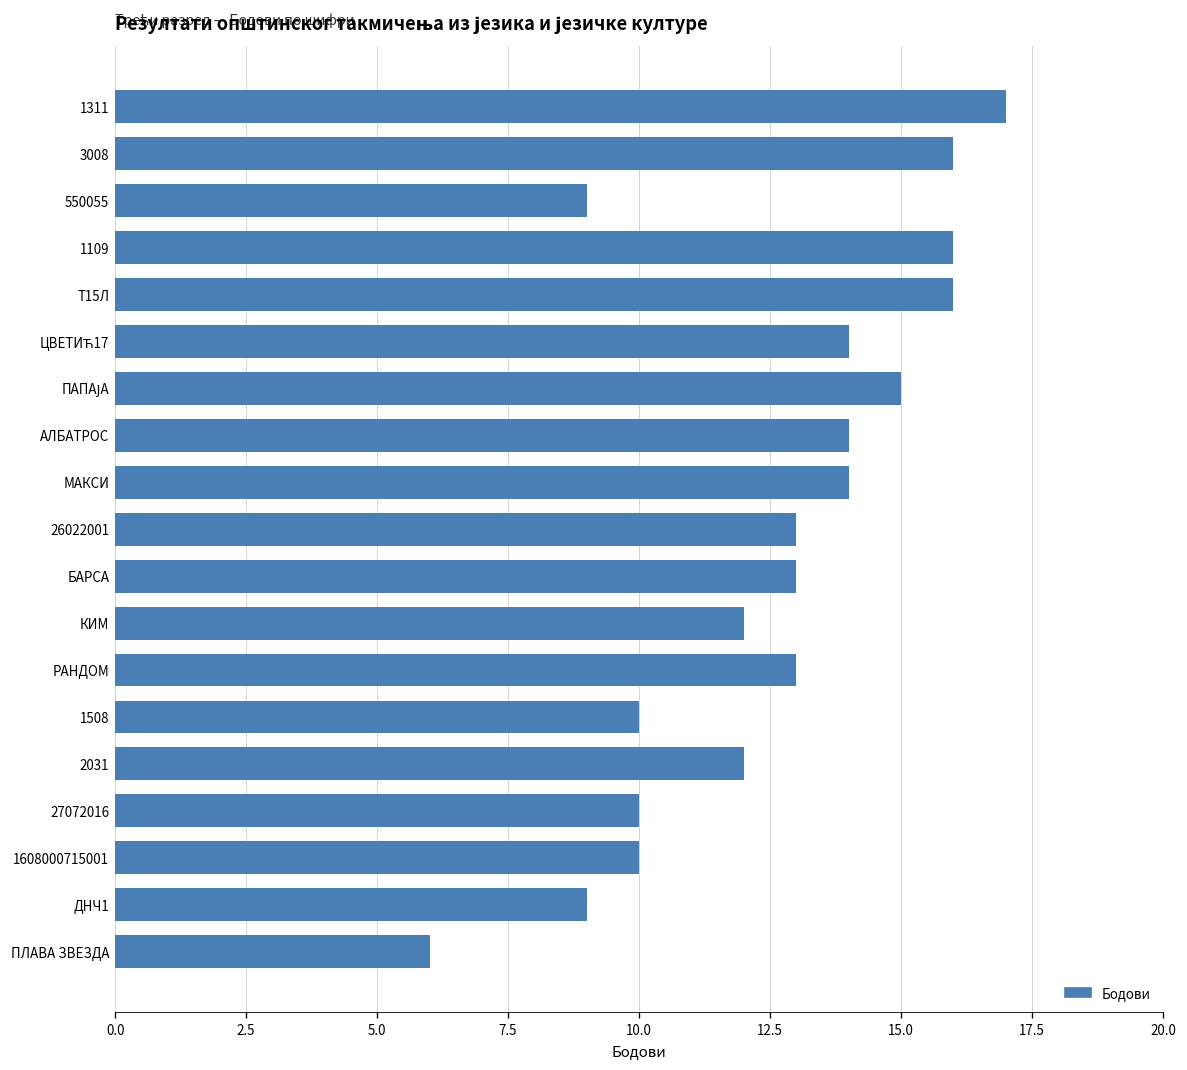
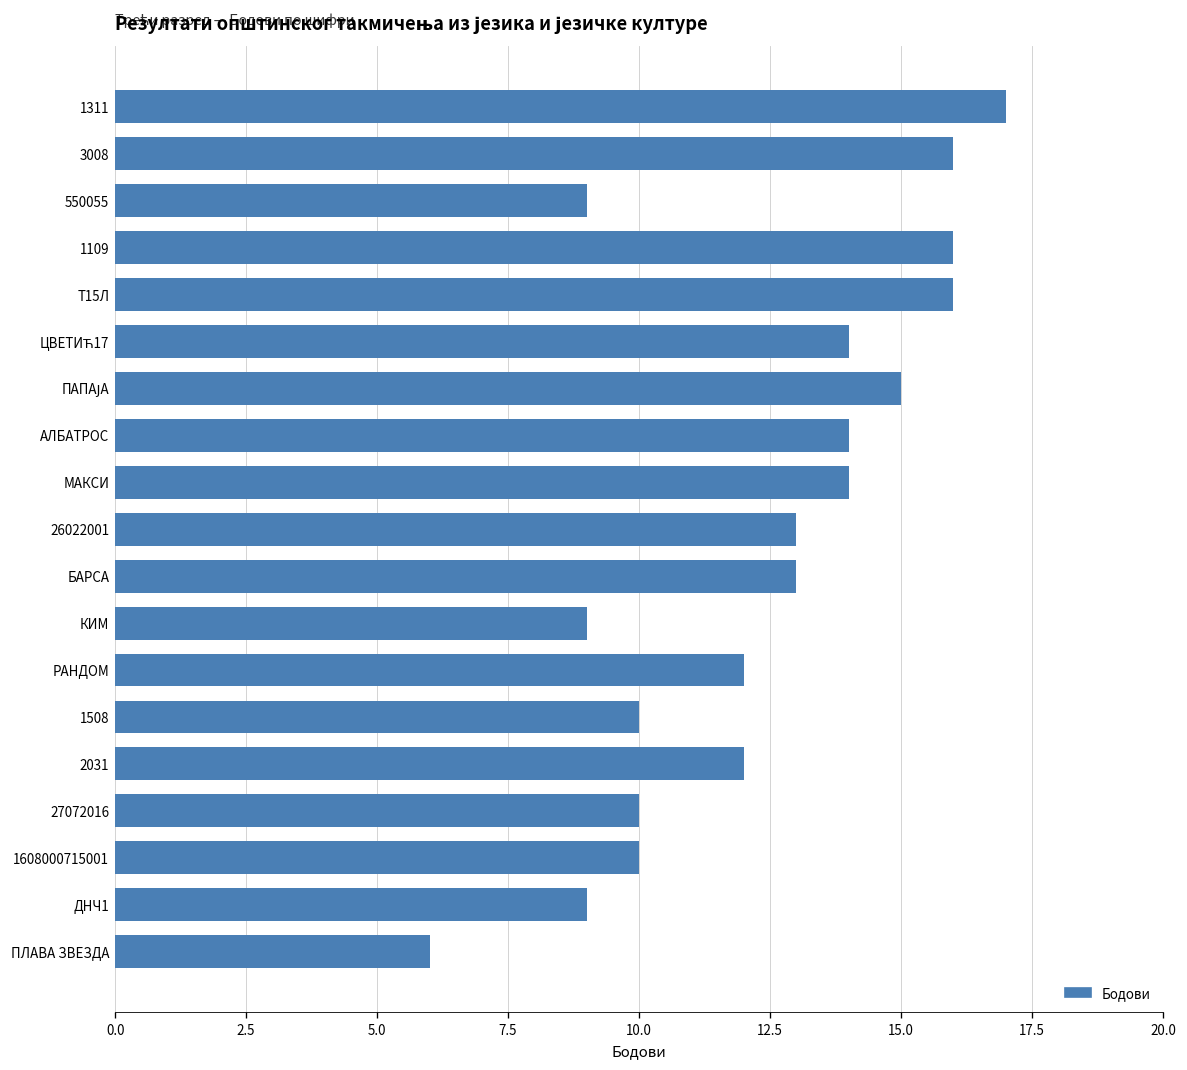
  {
    "1311": 17,
    "3008": 16,
    "550055": 9,
    "1109": 16,
    "Т15Л": 16,
    "ЦВЕТИЋ17": 14,
    "ПАПАЈА": 15,
    "АЛБАТРОС": 14,
    "МАКСИ": 14,
    "26022001": 13,
    "БАРСА": 13,
-   "КИМ": 12,
-   "РАНДОМ": 13,
+   "КИМ": 9,
+   "РАНДОМ": 12,
    "1508": 10,
    "2031": 12,
    "27072016": 10,
    "1608000715001": 10,
    "ДНЧ1": 9,
    "ПЛАВА ЗВЕЗДА": 6
  }
